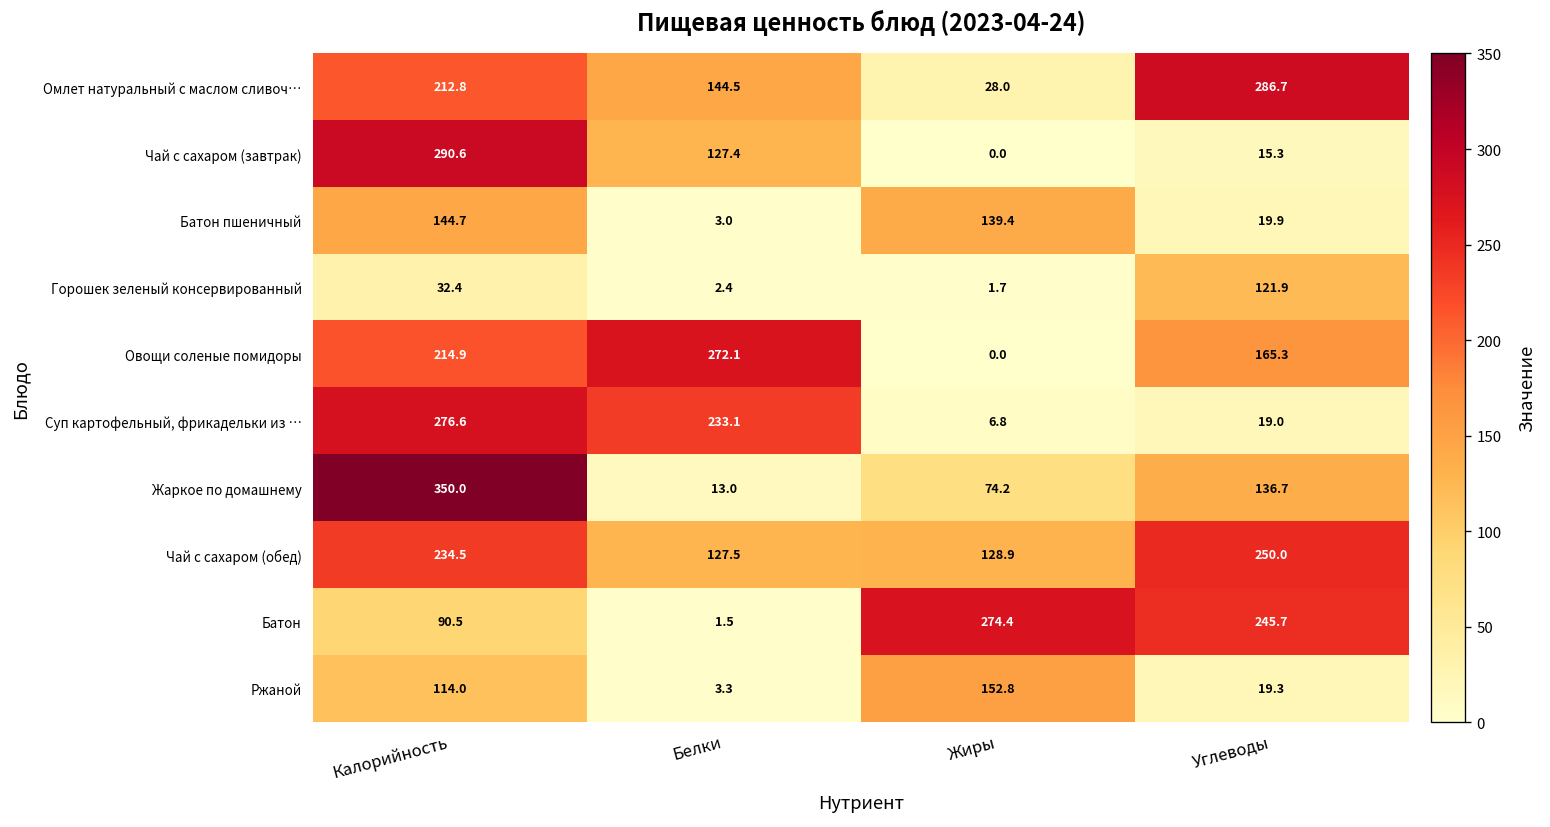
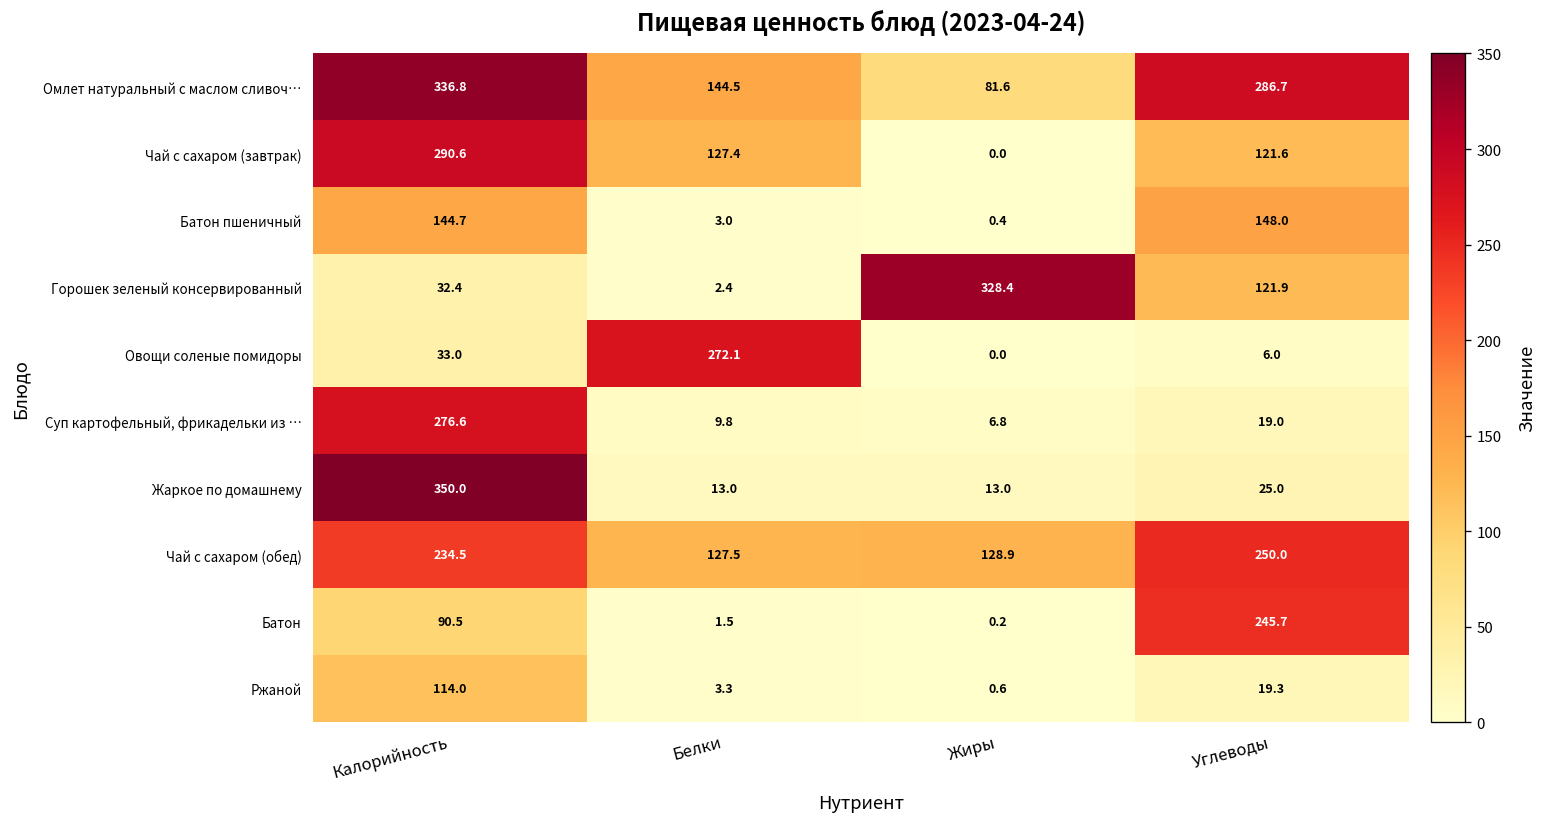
  {
    "Омлет натуральный с маслом сливоч…": {
-     "Калорийность": 212.8,
+     "Калорийность": 336.8,
      "Белки": 144.5,
-     "Жиры": 28.0,
+     "Жиры": 81.6,
      "Углеводы": 286.7
    },
    "Чай с сахаром (завтрак)": {
      "Калорийность": 290.6,
      "Белки": 127.4,
      "Жиры": 0.0,
-     "Углеводы": 15.3
+     "Углеводы": 121.6
    },
    "Батон пшеничный": {
      "Калорийность": 144.7,
      "Белки": 3.0,
-     "Жиры": 139.4,
-     "Углеводы": 19.9
+     "Жиры": 0.4,
+     "Углеводы": 148.0
    },
    "Горошек зеленый консервированный": {
      "Калорийность": 32.4,
      "Белки": 2.4,
-     "Жиры": 1.7,
+     "Жиры": 328.4,
      "Углеводы": 121.9
    },
    "Овощи соленые помидоры": {
-     "Калорийность": 214.9,
+     "Калорийность": 33.0,
      "Белки": 272.1,
      "Жиры": 0.0,
-     "Углеводы": 165.3
+     "Углеводы": 6.0
    },
    "Суп картофельный, фрикадельки из …": {
      "Калорийность": 276.6,
-     "Белки": 233.1,
+     "Белки": 9.8,
      "Жиры": 6.8,
      "Углеводы": 19.0
    },
    "Жаркое по домашнему": {
      "Калорийность": 350.0,
      "Белки": 13.0,
-     "Жиры": 74.2,
-     "Углеводы": 136.7
+     "Жиры": 13.0,
+     "Углеводы": 25.0
    },
    "Чай с сахаром (обед)": {
      "Калорийность": 234.5,
      "Белки": 127.5,
      "Жиры": 128.9,
      "Углеводы": 250.0
    },
    "Батон": {
      "Калорийность": 90.5,
      "Белки": 1.5,
-     "Жиры": 274.4,
+     "Жиры": 0.2,
      "Углеводы": 245.7
    },
    "Ржаной": {
      "Калорийность": 114.0,
      "Белки": 3.3,
-     "Жиры": 152.8,
+     "Жиры": 0.6,
      "Углеводы": 19.3
    }
  }
